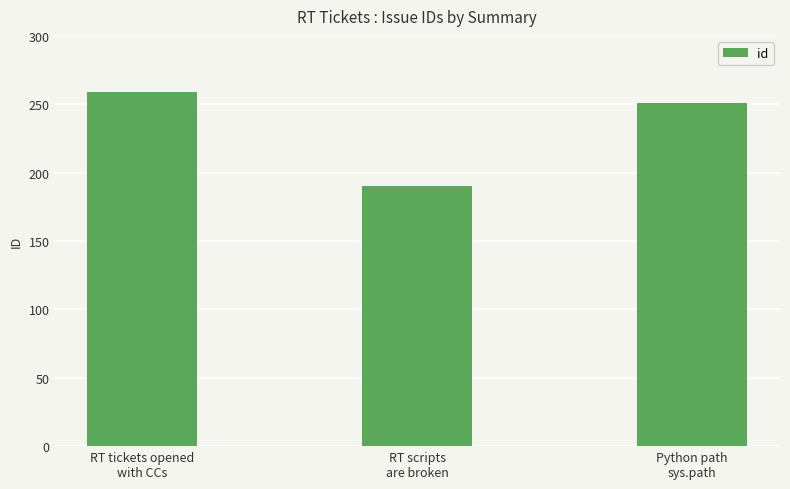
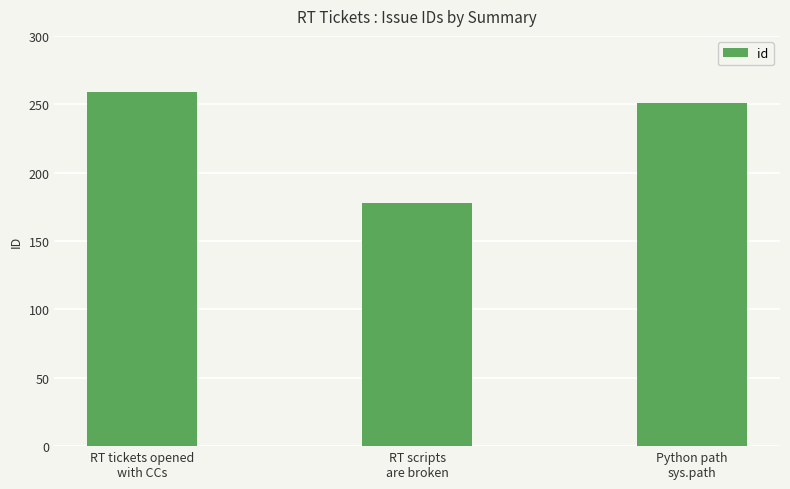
  {
    "RT tickets opened with CCs": 259,
-   "RT scripts are broken": 190,
+   "RT scripts are broken": 178,
    "Python path sys.path": 251
  }
